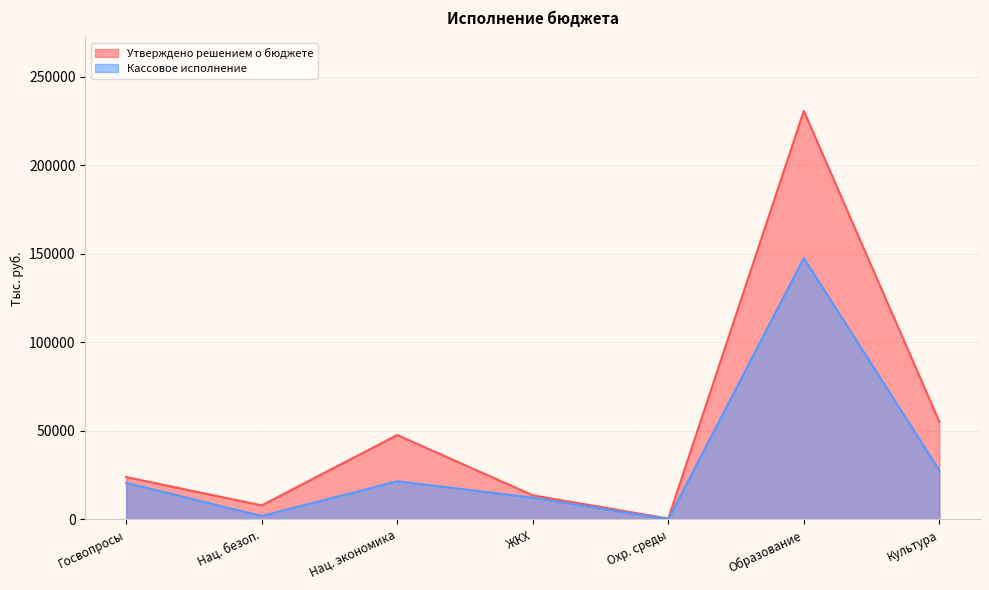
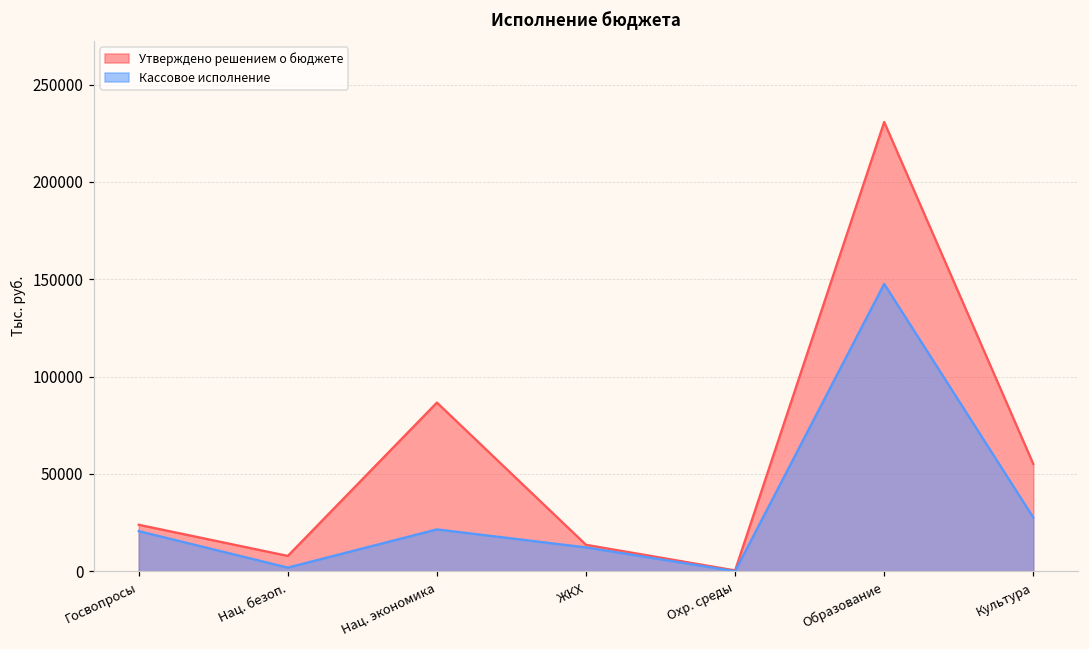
  {
    "Утверждено решением о бюджете": {
      "Госвопросы": 24000,
      "Нац. безоп.": 8000,
-     "Нац. экономика": 48000,
+     "Нац. экономика": 87000,
      "Образование": 231000,
      "Культура": 55000
    },
    "Кассовое исполнение": {
      "Госвопросы": 21000,
      "Нац. безоп.": 2000,
      "Нац. экономика": 22000,
      "Образование": 148000,
      "Культура": 28000
    }
  }
